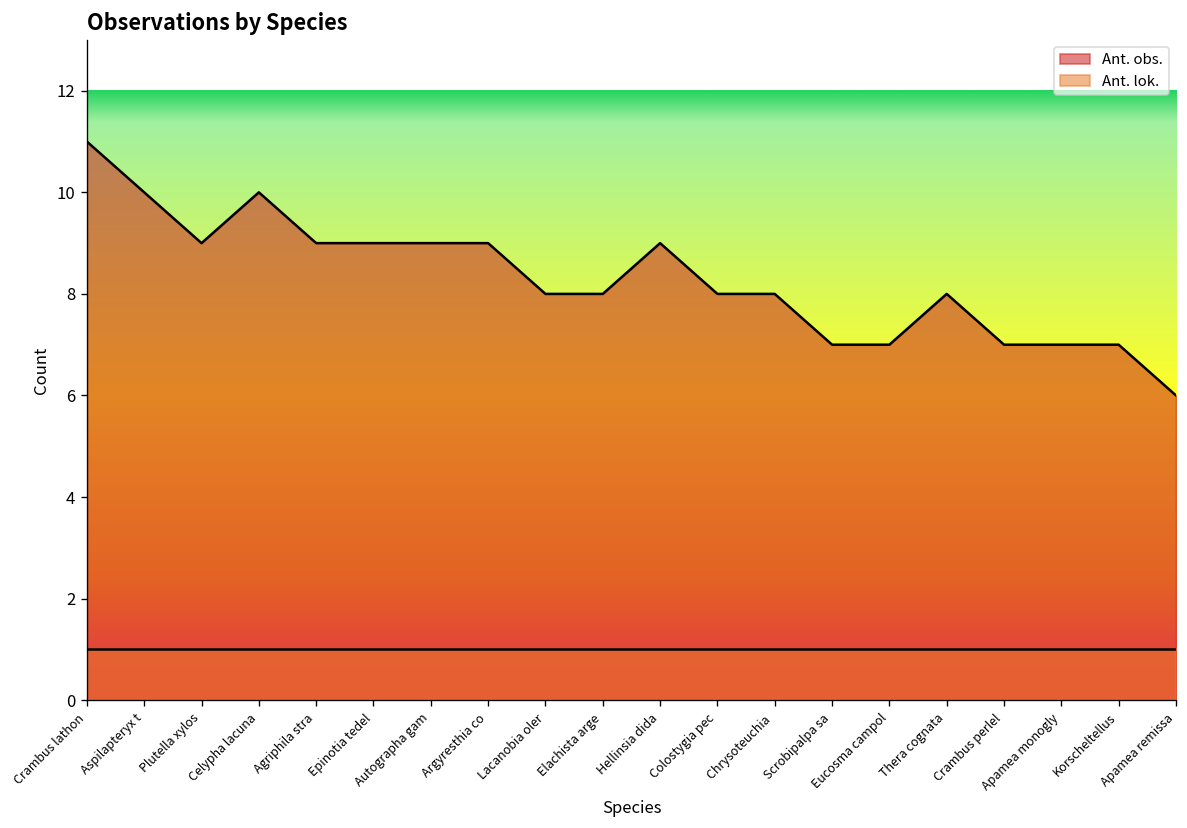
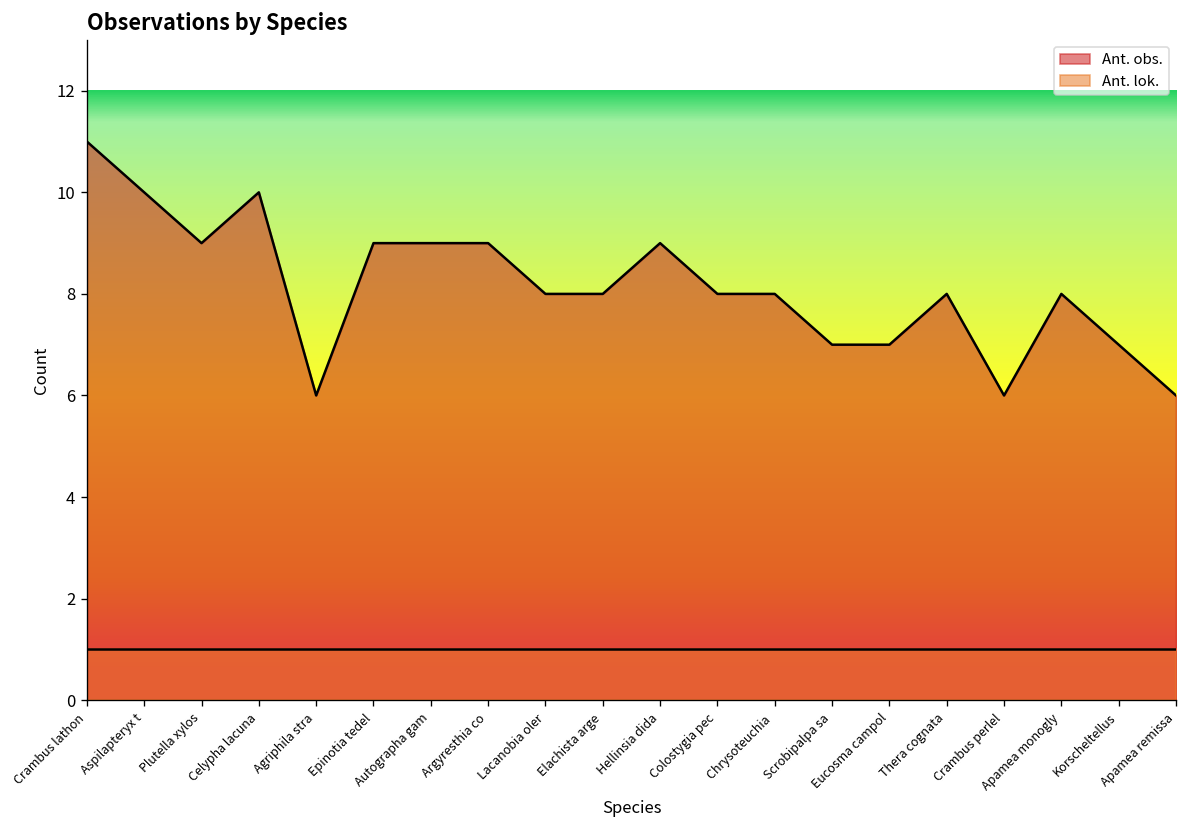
  {
    "Ant. obs.": {
      "Crambus lathon": 11,
      "Aspilapteryx t": 10,
      "Plutella xylos": 9,
      "Celypha lacuna": 10,
-     "Agriphila stra": 9,
+     "Agriphila stra": 6,
      "Epinotia tedel": 9,
      "Autographa gam": 9,
      "Argyresthia co": 9,
      "Lacanobia oler": 8,
      "Elachista arge": 8,
      "Hellinsia dida": 9,
      "Colostygia pec": 8,
      "Chrysoteuchia": 8,
      "Scrobipalpa sa": 7,
      "Eucosma campol": 7,
      "Thera cognata": 8,
-     "Crambus perlel": 7,
-     "Apamea monogly": 7,
+     "Crambus perlel": 6,
+     "Apamea monogly": 8,
      "Korscheltellus": 7,
      "Apamea remissa": 6
    },
    "Ant. lok.": {
      "Crambus lathon": 1,
      "Aspilapteryx t": 1,
      "Plutella xylos": 1,
      "Celypha lacuna": 1,
      "Agriphila stra": 1,
      "Epinotia tedel": 1,
      "Autographa gam": 1,
      "Argyresthia co": 1,
      "Lacanobia oler": 1,
      "Elachista arge": 1,
      "Hellinsia dida": 1,
      "Colostygia pec": 1,
      "Chrysoteuchia": 1,
      "Scrobipalpa sa": 1,
      "Eucosma campol": 1,
      "Thera cognata": 1,
      "Crambus perlel": 1,
      "Apamea monogly": 1,
      "Korscheltellus": 1,
      "Apamea remissa": 1
    }
  }
